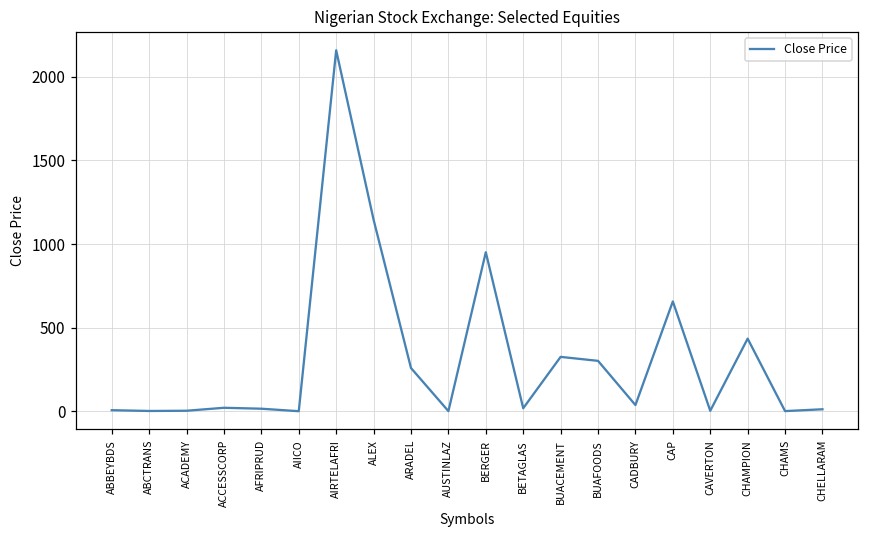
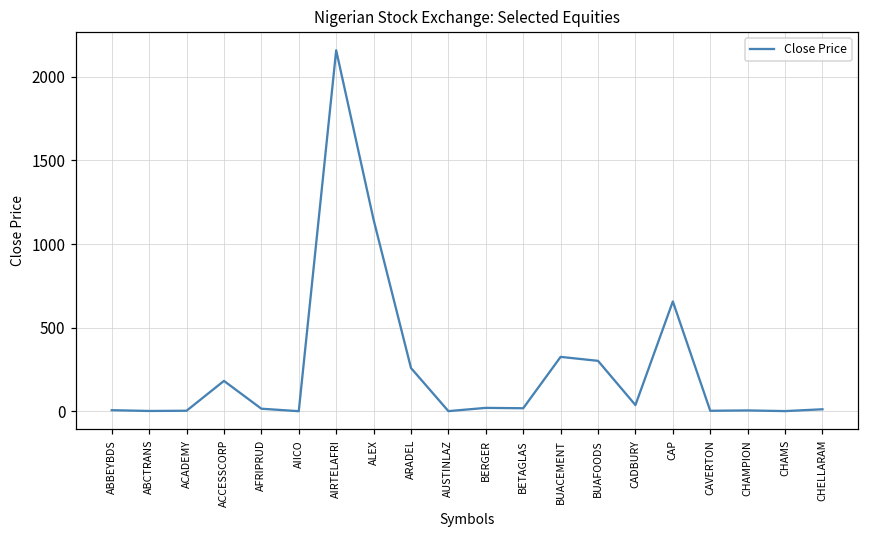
  {
    "ABBEYBDS": 10,
    "ABCTRANS": 0,
    "ACADEMY": 0,
-   "ACCESSCORP": 20,
+   "ACCESSCORP": 180,
    "AFRIPRUD": 20,
    "AIICO": 0,
    "AIRTELAFRI": 2160,
    "ALEX": 1150,
    "ARADEL": 260,
    "AUSTINLAZ": 0,
-   "BERGER": 950,
+   "BERGER": 20,
    "BETAGLAS": 20,
    "BUACEMENT": 330,
    "BUAFOODS": 300,
    "CADBURY": 40,
    "CAP": 660,
    "CAVERTON": 0,
-   "CHAMPION": 440,
+   "CHAMPION": 10,
    "CHAMS": 0,
    "CHELLARAM": 10
  }
